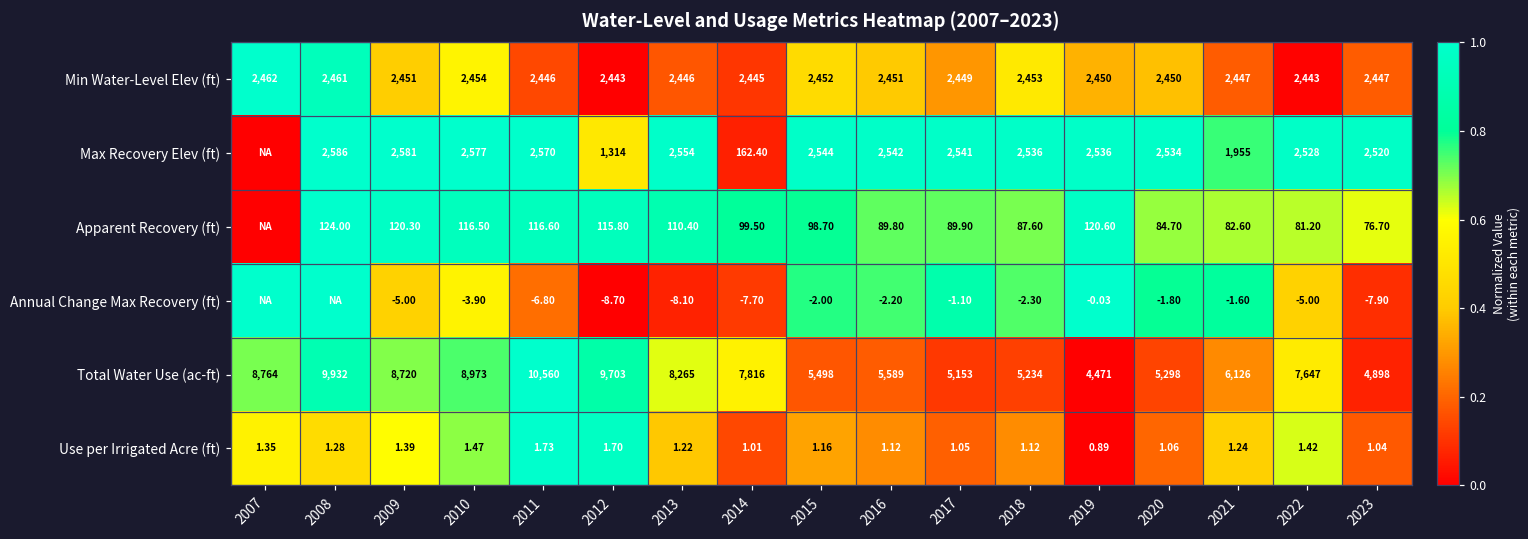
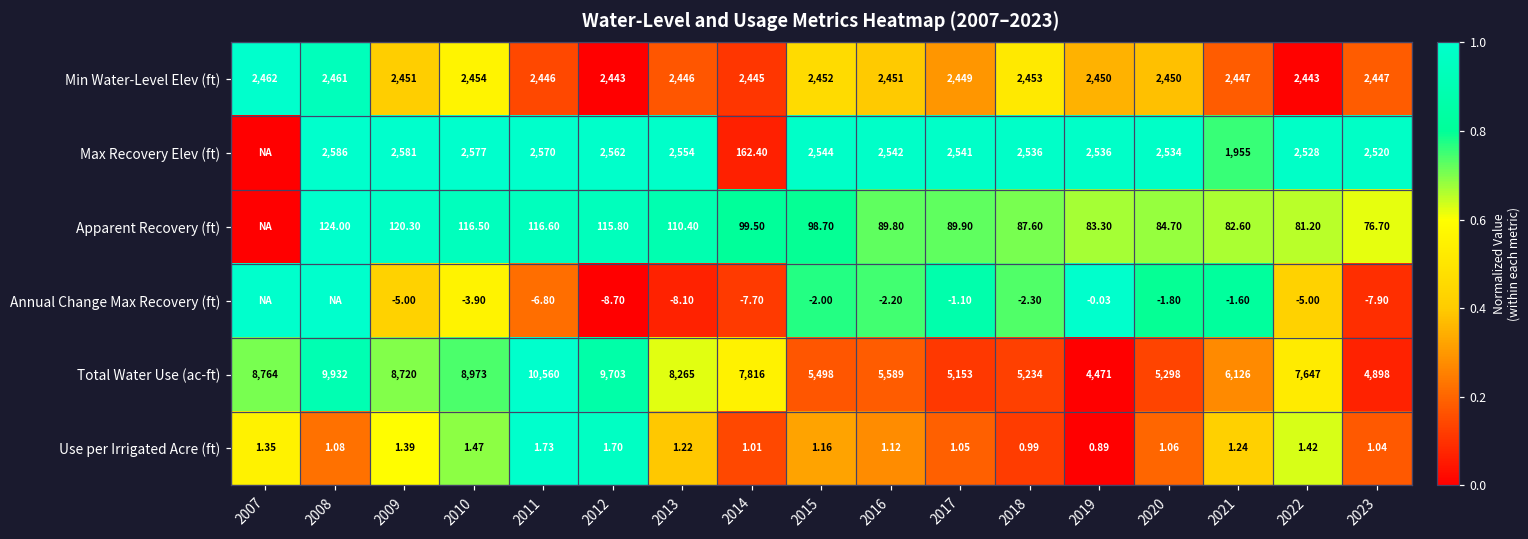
  {
    "Min Water-Level Elev (ft)": {
      "2007": "2,462",
      "2008": "2,461",
      "2009": "2,451",
      "2010": "2,454",
      "2011": "2,446",
      "2012": "2,443",
      "2013": "2,446",
      "2014": "2,445",
      "2015": "2,452",
      "2016": "2,451",
      "2017": "2,449",
      "2018": "2,453",
      "2019": "2,450",
      "2020": "2,450",
      "2021": "2,447",
      "2022": "2,443",
      "2023": "2,447"
    },
    "Max Recovery Elev (ft)": {
      "2008": "2,586",
      "2009": "2,581",
      "2010": "2,577",
      "2011": "2,570",
-     "2012": "1,314",
+     "2012": "2,562",
      "2013": "2,554",
      "2014": "162.40",
      "2015": "2,544",
      "2016": "2,542",
      "2017": "2,541",
      "2018": "2,536",
      "2019": "2,536",
      "2020": "2,534",
      "2021": "1,955",
      "2022": "2,528",
      "2023": "2,520"
    },
    "Apparent Recovery (ft)": {
      "2008": "124.00",
      "2009": "120.30",
      "2010": "116.50",
      "2011": "116.60",
      "2012": "115.80",
      "2013": "110.40",
      "2014": "99.50",
      "2015": "98.70",
      "2016": "89.80",
      "2017": "89.90",
      "2018": "87.60",
-     "2019": "120.60",
+     "2019": "83.30",
      "2020": "84.70",
      "2021": "82.60",
      "2022": "81.20",
      "2023": "76.70"
    },
    "Annual Change Max Recovery (ft)": {
      "2009": "-5.00",
      "2010": "-3.90",
      "2011": "-6.80",
      "2012": "-8.70",
      "2013": "-8.10",
      "2014": "-7.70",
      "2015": "-2.00",
      "2016": "-2.20",
      "2017": "-1.10",
      "2018": "-2.30",
      "2019": "-0.03",
      "2020": "-1.80",
      "2021": "-1.60",
      "2022": "-5.00",
      "2023": "-7.90"
    },
    "Total Water Use (ac-ft)": {
      "2007": "8,764",
      "2008": "9,932",
      "2009": "8,720",
      "2010": "8,973",
      "2011": "10,560",
      "2012": "9,703",
      "2013": "8,265",
      "2014": "7,816",
      "2015": "5,498",
      "2016": "5,589",
      "2017": "5,153",
      "2018": "5,234",
      "2019": "4,471",
      "2020": "5,298",
      "2021": "6,126",
      "2022": "7,647",
      "2023": "4,898"
    },
    "Use per Irrigated Acre (ft)": {
      "2007": "1.35",
-     "2008": "1.28",
+     "2008": "1.08",
      "2009": "1.39",
      "2010": "1.47",
      "2011": "1.73",
      "2012": "1.70",
      "2013": "1.22",
      "2014": "1.01",
      "2015": "1.16",
      "2016": "1.12",
      "2017": "1.05",
-     "2018": "1.12",
+     "2018": "0.99",
      "2019": "0.89",
      "2020": "1.06",
      "2021": "1.24",
      "2022": "1.42",
      "2023": "1.04"
    }
  }
